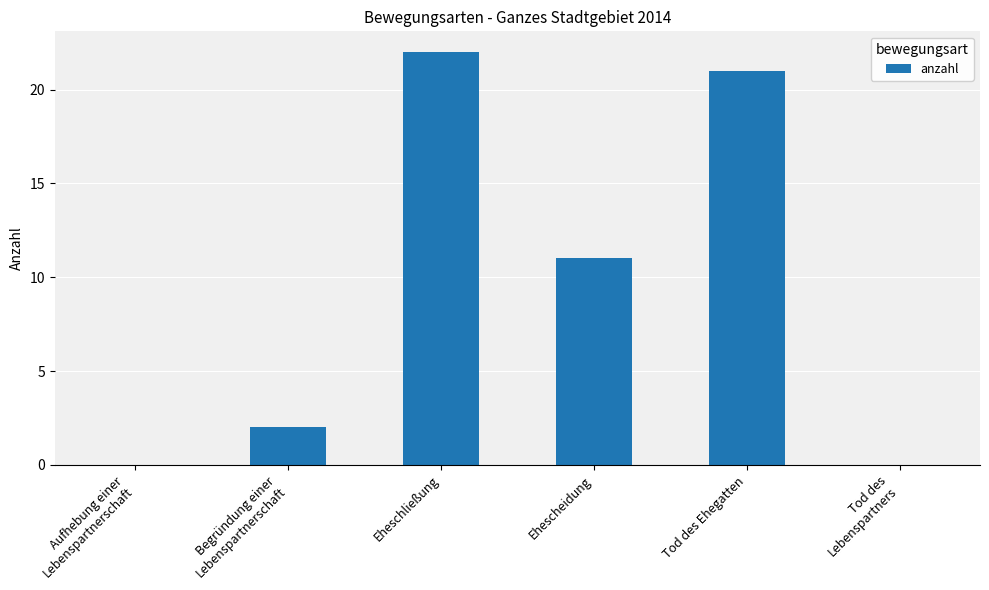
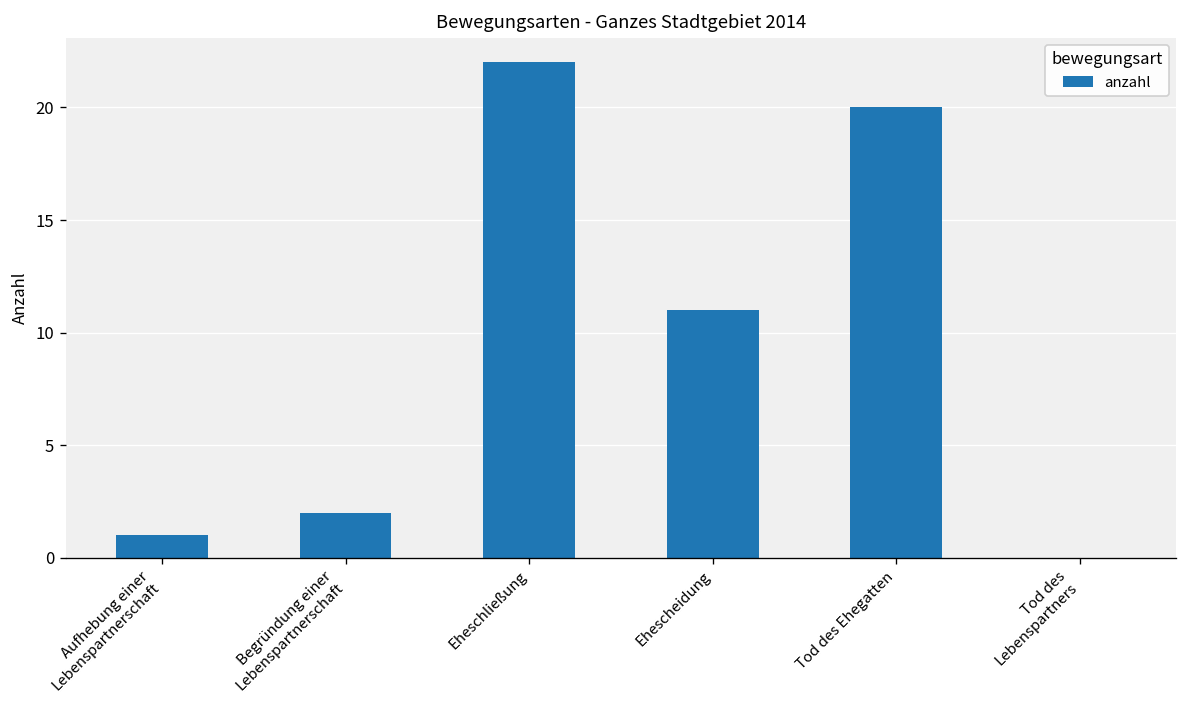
  {
-   "Aufhebung einer Lebenspartnerschaft": 0,
+   "Aufhebung einer Lebenspartnerschaft": 1,
    "Begründung einer Lebenspartnerschaft": 2,
    "Eheschließung": 22,
    "Ehescheidung": 11,
-   "Tod des Ehegatten": 21,
+   "Tod des Ehegatten": 20,
    "Tod des Lebenspartners": 0
  }
